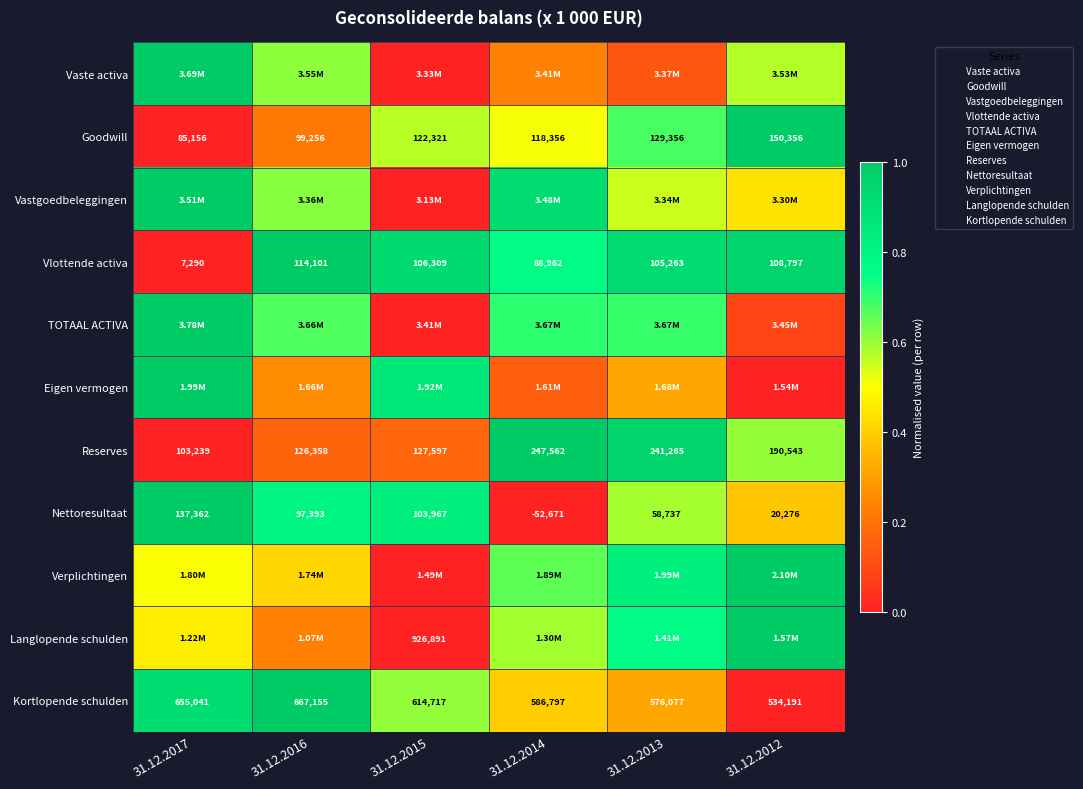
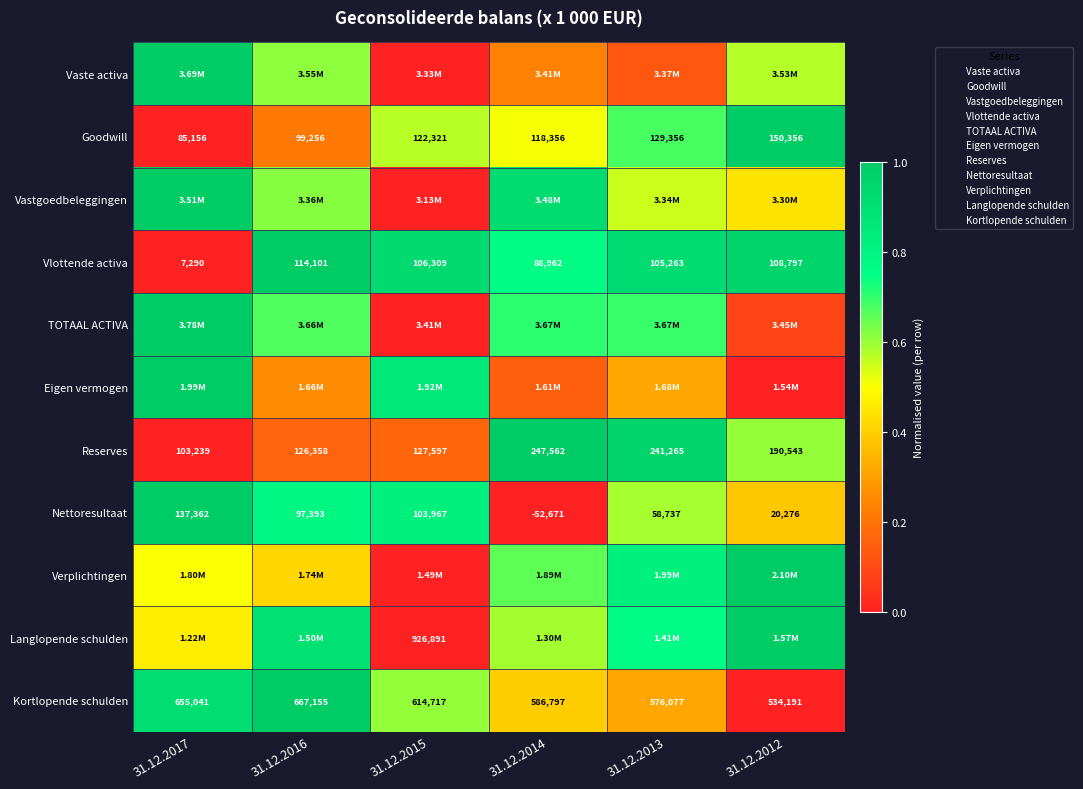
  {
    "Vaste activa": {
      "31.12.2017": "3.69M",
      "31.12.2016": "3.55M",
      "31.12.2015": "3.33M",
      "31.12.2014": "3.41M",
      "31.12.2013": "3.37M",
      "31.12.2012": "3.53M"
    },
    "Goodwill": {
      "31.12.2017": "85,156",
      "31.12.2016": "99,256",
      "31.12.2015": "122,321",
      "31.12.2014": "118,356",
      "31.12.2013": "129,356",
      "31.12.2012": "150,356"
    },
    "Vastgoedbeleggingen": {
      "31.12.2017": "3.51M",
      "31.12.2016": "3.36M",
      "31.12.2015": "3.13M",
      "31.12.2014": "3.48M",
      "31.12.2013": "3.34M",
      "31.12.2012": "3.30M"
    },
    "Vlottende activa": {
      "31.12.2017": "7,290",
      "31.12.2016": "114,101",
      "31.12.2015": "106,309",
      "31.12.2014": "88,962",
      "31.12.2013": "105,263",
      "31.12.2012": "108,797"
    },
    "TOTAAL ACTIVA": {
      "31.12.2017": "3.78M",
      "31.12.2016": "3.66M",
      "31.12.2015": "3.41M",
      "31.12.2014": "3.67M",
      "31.12.2013": "3.67M",
      "31.12.2012": "3.45M"
    },
    "Eigen vermogen": {
      "31.12.2017": "1.99M",
      "31.12.2016": "1.66M",
      "31.12.2015": "1.92M",
      "31.12.2014": "1.61M",
      "31.12.2013": "1.68M",
      "31.12.2012": "1.54M"
    },
    "Reserves": {
      "31.12.2017": "103,239",
      "31.12.2016": "126,358",
      "31.12.2015": "127,597",
      "31.12.2014": "247,562",
      "31.12.2013": "241,265",
      "31.12.2012": "190,543"
    },
    "Nettoresultaat": {
      "31.12.2017": "137,362",
      "31.12.2016": "97,393",
      "31.12.2015": "103,967",
      "31.12.2014": "-52,671",
      "31.12.2013": "58,737",
      "31.12.2012": "20,276"
    },
    "Verplichtingen": {
      "31.12.2017": "1.80M",
      "31.12.2016": "1.74M",
      "31.12.2015": "1.49M",
      "31.12.2014": "1.89M",
      "31.12.2013": "1.99M",
      "31.12.2012": "2.10M"
    },
    "Langlopende schulden": {
      "31.12.2017": "1.22M",
-     "31.12.2016": "1.07M",
+     "31.12.2016": "1.50M",
      "31.12.2015": "926,891",
      "31.12.2014": "1.30M",
      "31.12.2013": "1.41M",
      "31.12.2012": "1.57M"
    },
    "Kortlopende schulden": {
      "31.12.2017": "655,041",
      "31.12.2016": "667,155",
      "31.12.2015": "614,717",
      "31.12.2014": "586,797",
      "31.12.2013": "576,077",
      "31.12.2012": "534,191"
    }
  }
